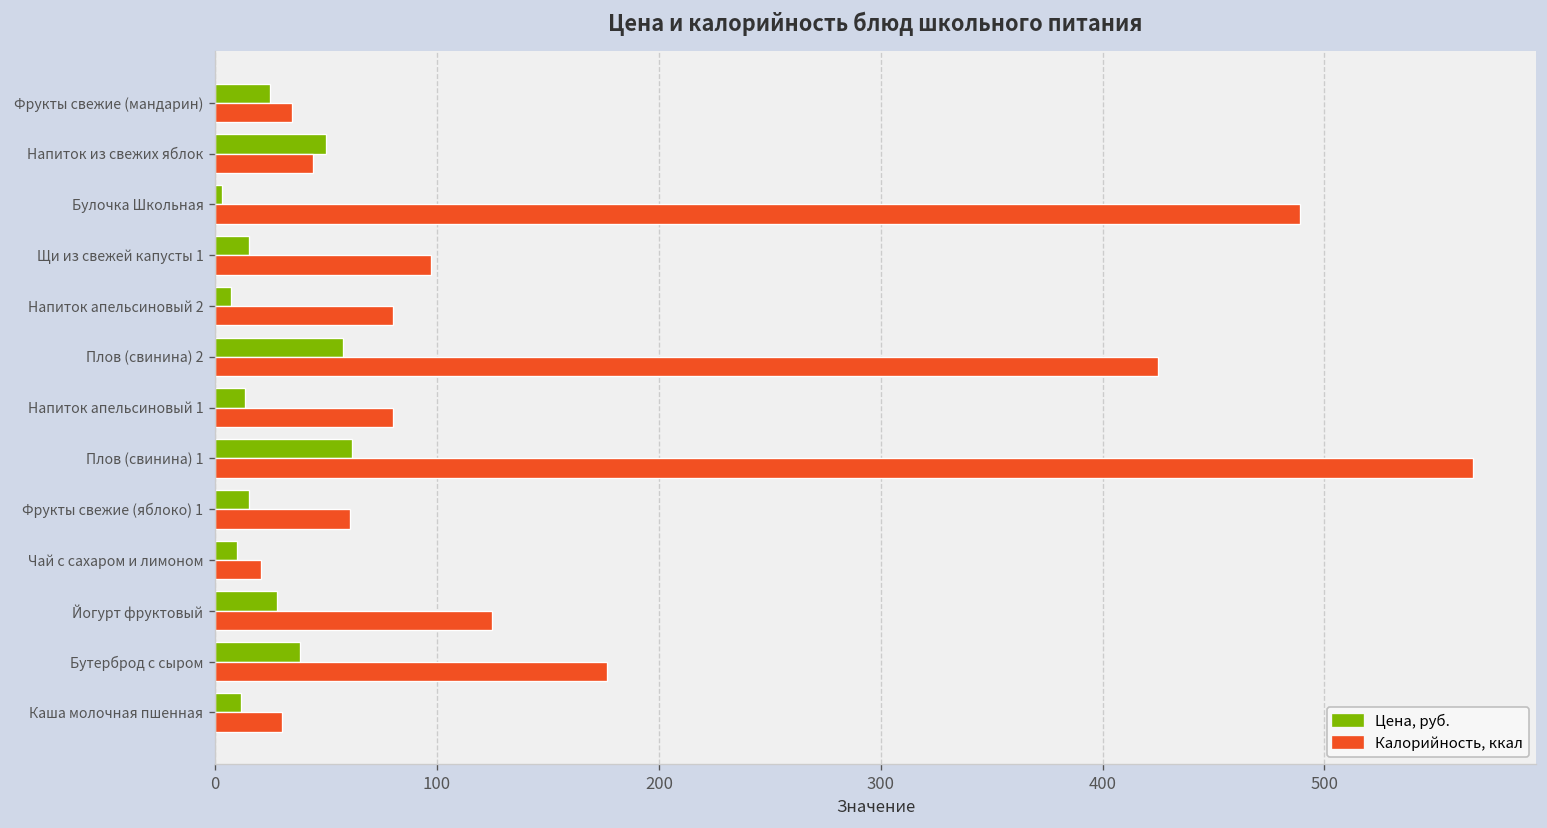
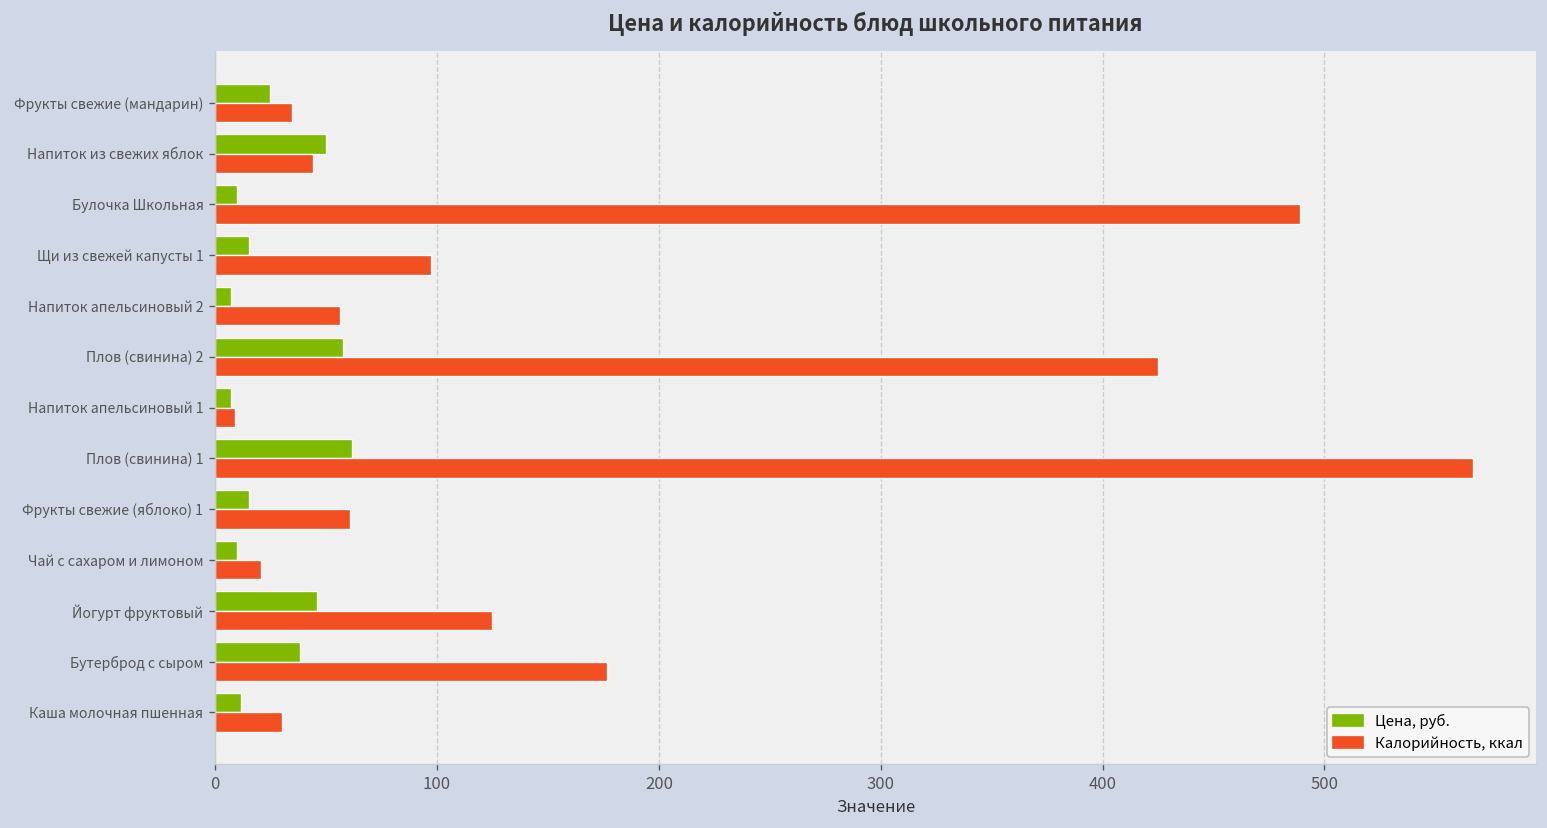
  {
    "Цена, руб.": {
      "Фрукты свежие (мандарин)": 25,
      "Напиток из свежих яблок": 50,
-     "Булочка Школьная": 3,
+     "Булочка Школьная": 10,
      "Щи из свежей капусты 1": 15,
      "Напиток апельсиновый 2": 7,
      "Плов (свинина) 2": 58,
-     "Напиток апельсиновый 1": 13,
+     "Напиток апельсиновый 1": 7,
      "Плов (свинина) 1": 62,
      "Фрукты свежие (яблоко) 1": 15,
      "Чай с сахаром и лимоном": 10,
-     "Йогурт фруктовый": 28,
+     "Йогурт фруктовый": 46,
      "Бутерброд с сыром": 38,
      "Каша молочная пшенная": 12
    },
    "Калорийность, ккал": {
      "Фрукты свежие (мандарин)": 35,
      "Напиток из свежих яблок": 44,
      "Булочка Школьная": 489,
      "Щи из свежей капусты 1": 97,
-     "Напиток апельсиновый 2": 80,
+     "Напиток апельсиновый 2": 56,
      "Плов (свинина) 2": 425,
-     "Напиток апельсиновый 1": 80,
+     "Напиток апельсиновый 1": 9,
      "Плов (свинина) 1": 567,
      "Фрукты свежие (яблоко) 1": 61,
      "Чай с сахаром и лимоном": 21,
      "Йогурт фруктовый": 125,
      "Бутерброд с сыром": 177,
      "Каша молочная пшенная": 30
    }
  }
